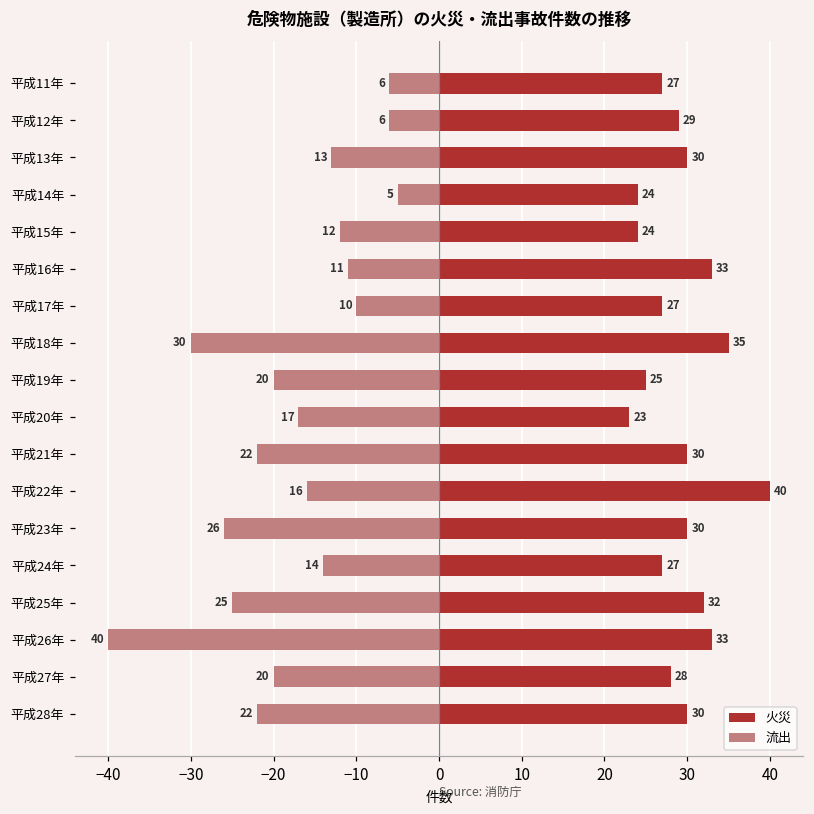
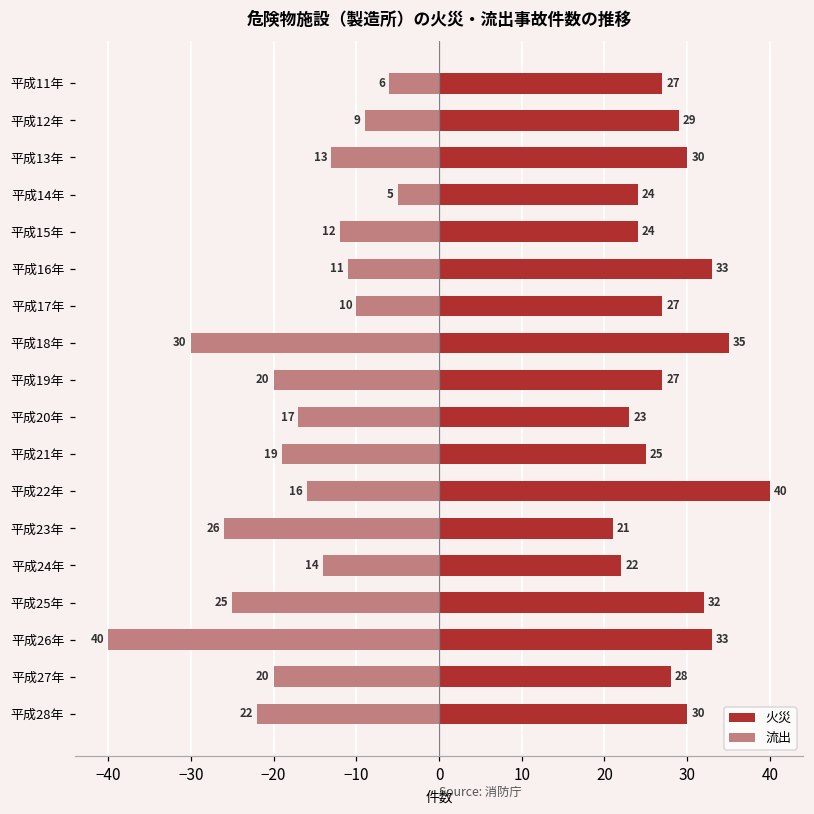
  {
    "火災": {
      "平成11年": 27,
      "平成12年": 29,
      "平成13年": 30,
      "平成14年": 24,
      "平成15年": 24,
      "平成16年": 33,
      "平成17年": 27,
      "平成18年": 35,
-     "平成19年": 25,
+     "平成19年": 27,
      "平成20年": 23,
-     "平成21年": 30,
+     "平成21年": 25,
      "平成22年": 40,
-     "平成23年": 30,
-     "平成24年": 27,
+     "平成23年": 21,
+     "平成24年": 22,
      "平成25年": 32,
      "平成26年": 33,
      "平成27年": 28,
      "平成28年": 30
    },
    "流出": {
-     "平成12年": 6,
-     "平成21年": 22
+     "平成12年": 9,
+     "平成21年": 19
    }
  }
